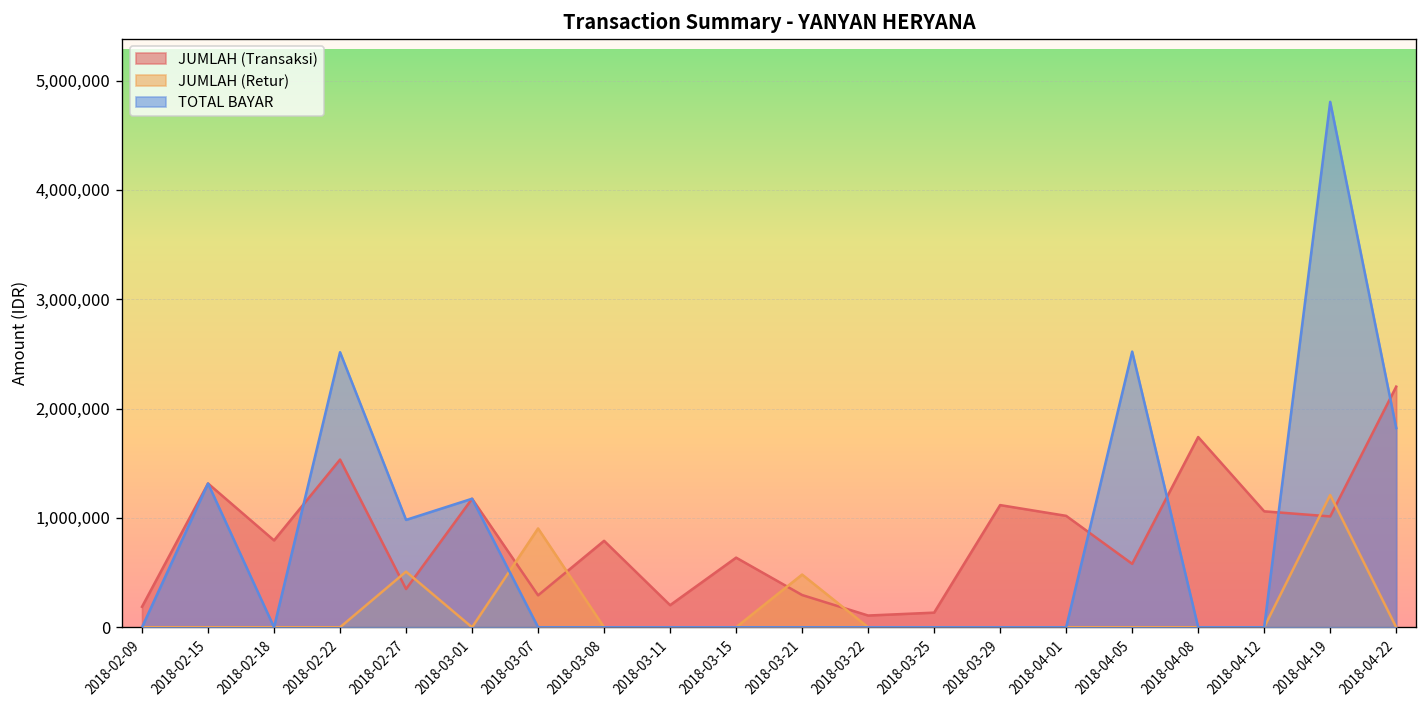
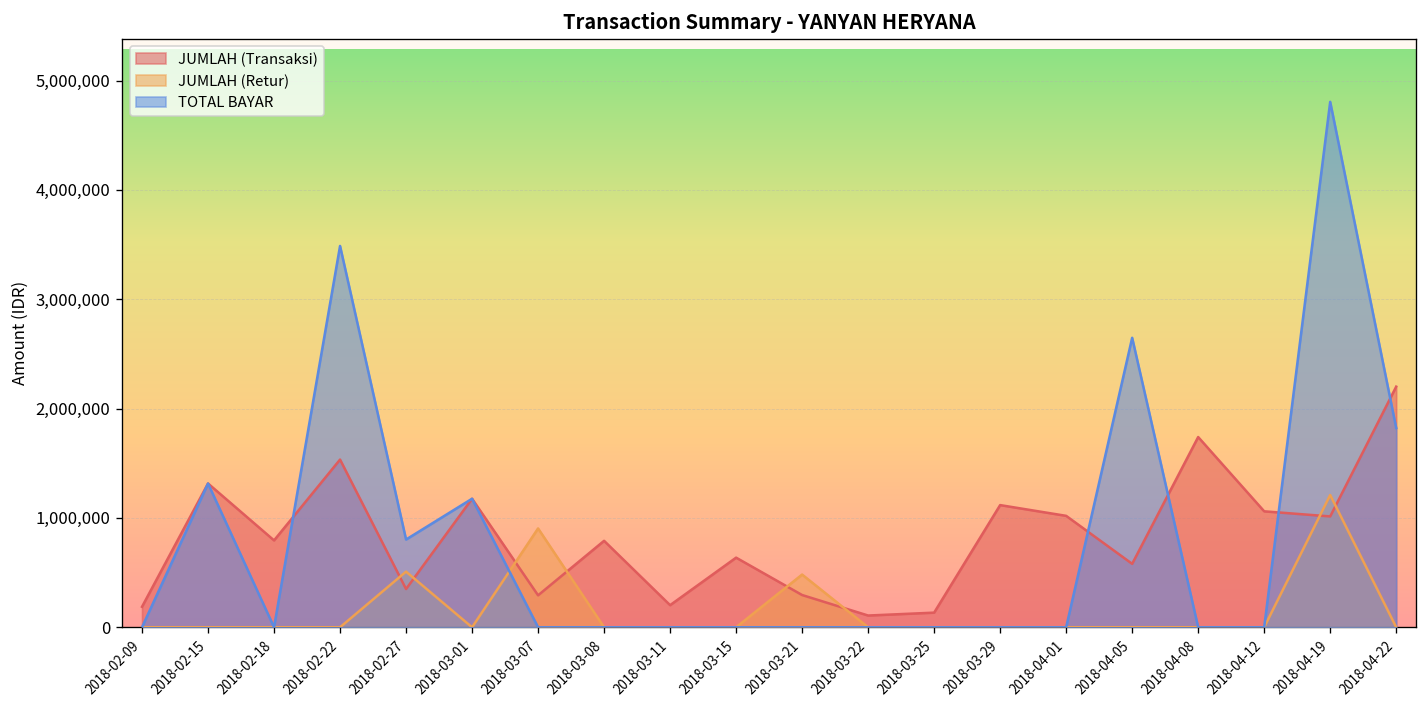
  {
    "TOTAL BAYAR": {
-     "2018-02-22": "2,500,000",
-     "2018-02-27": "1,000,000",
+     "2018-02-22": "3,500,000",
+     "2018-02-27": "800,000",
      "2018-03-07": "0",
      "2018-03-21": "0",
-     "2018-04-05": "2,500,000",
+     "2018-04-05": "2,600,000",
      "2018-04-19": "4,800,000",
      "2018-04-22": "1,800,000"
    }
  }
